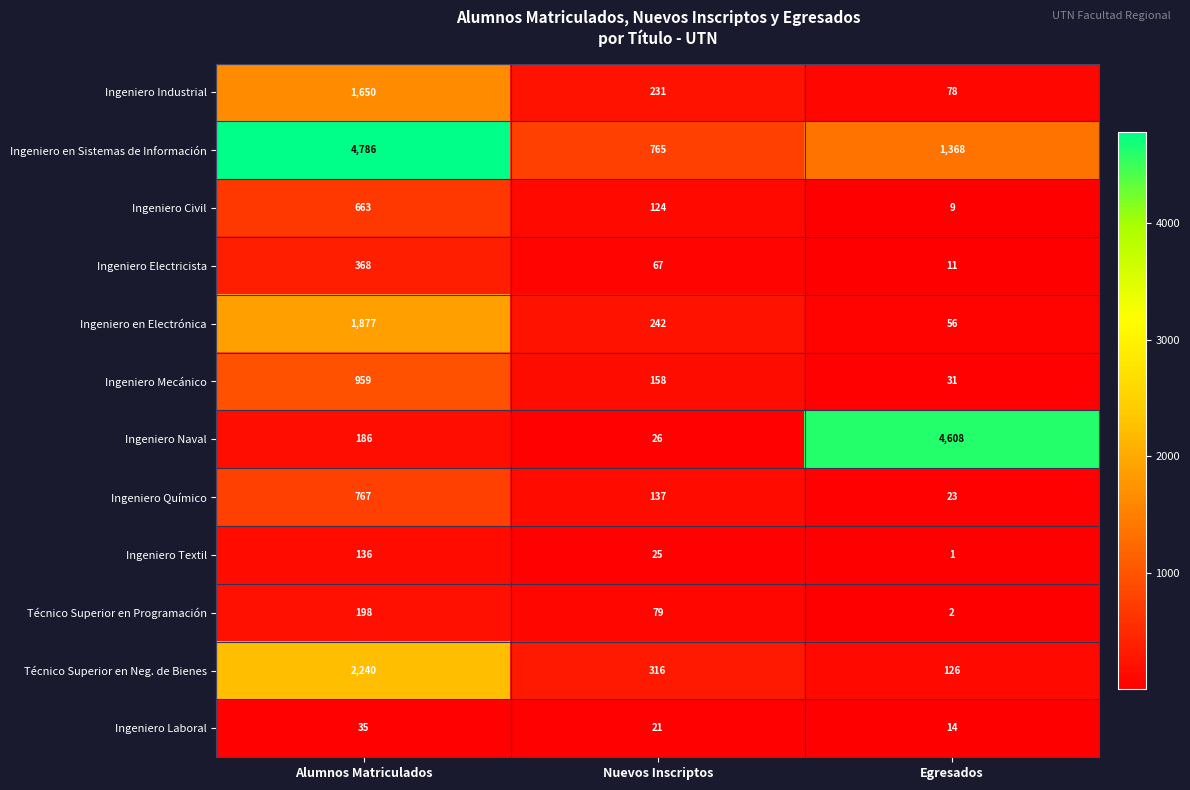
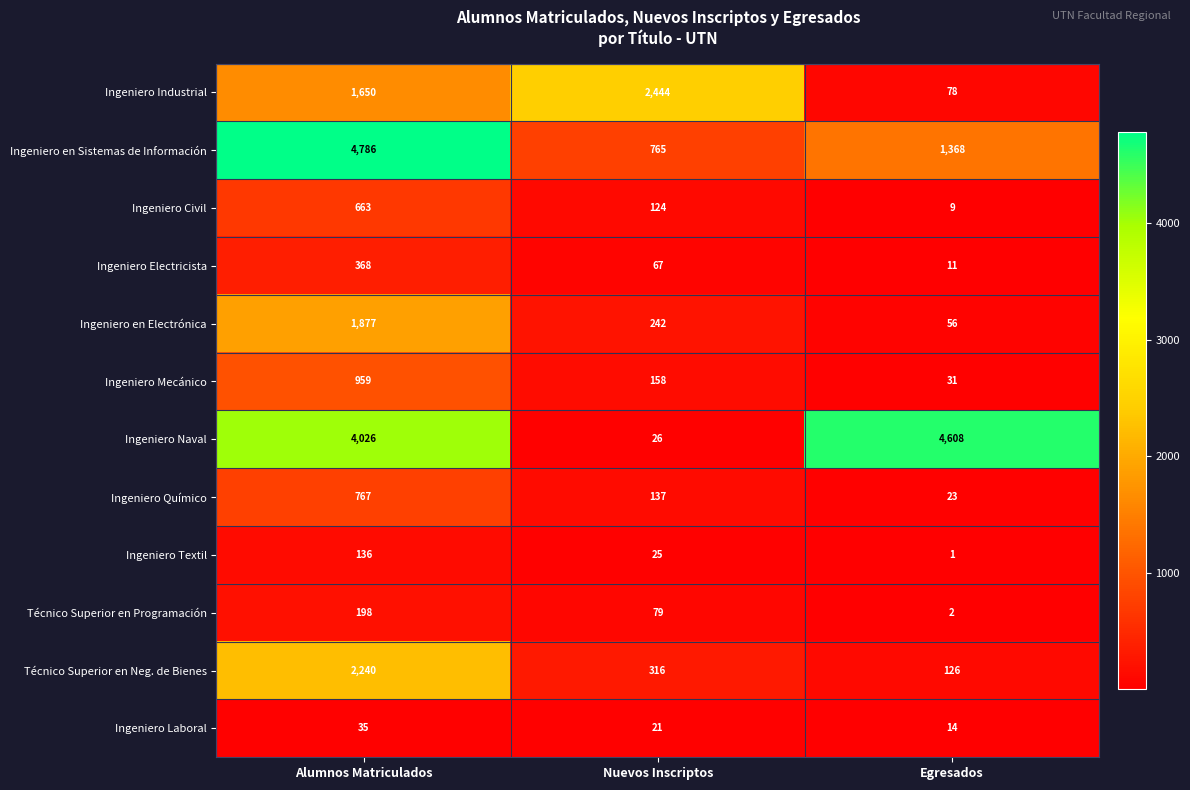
  {
    "Ingeniero Industrial": {
      "Alumnos Matriculados": "1,650",
-     "Nuevos Inscriptos": "231",
+     "Nuevos Inscriptos": "2,444",
      "Egresados": "78"
    },
    "Ingeniero en Sistemas de Información": {
      "Alumnos Matriculados": "4,786",
      "Nuevos Inscriptos": "765",
      "Egresados": "1,368"
    },
    "Ingeniero Civil": {
      "Alumnos Matriculados": "663",
      "Nuevos Inscriptos": "124",
      "Egresados": "9"
    },
    "Ingeniero Electricista": {
      "Alumnos Matriculados": "368",
      "Nuevos Inscriptos": "67",
      "Egresados": "11"
    },
    "Ingeniero en Electrónica": {
      "Alumnos Matriculados": "1,877",
      "Nuevos Inscriptos": "242",
      "Egresados": "56"
    },
    "Ingeniero Mecánico": {
      "Alumnos Matriculados": "959",
      "Nuevos Inscriptos": "158",
      "Egresados": "31"
    },
    "Ingeniero Naval": {
-     "Alumnos Matriculados": "186",
+     "Alumnos Matriculados": "4,026",
      "Nuevos Inscriptos": "26",
      "Egresados": "4,608"
    },
    "Ingeniero Químico": {
      "Alumnos Matriculados": "767",
      "Nuevos Inscriptos": "137",
      "Egresados": "23"
    },
    "Ingeniero Textil": {
      "Alumnos Matriculados": "136",
      "Nuevos Inscriptos": "25",
      "Egresados": "1"
    },
    "Técnico Superior en Programación": {
      "Alumnos Matriculados": "198",
      "Nuevos Inscriptos": "79",
      "Egresados": "2"
    },
    "Técnico Superior en Neg. de Bienes": {
      "Alumnos Matriculados": "2,240",
      "Nuevos Inscriptos": "316",
      "Egresados": "126"
    },
    "Ingeniero Laboral": {
      "Alumnos Matriculados": "35",
      "Nuevos Inscriptos": "21",
      "Egresados": "14"
    }
  }
